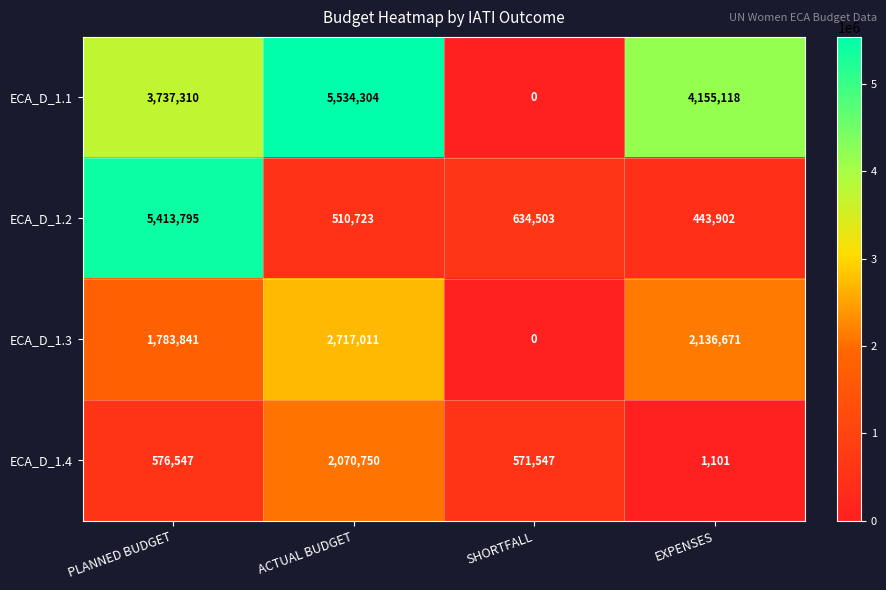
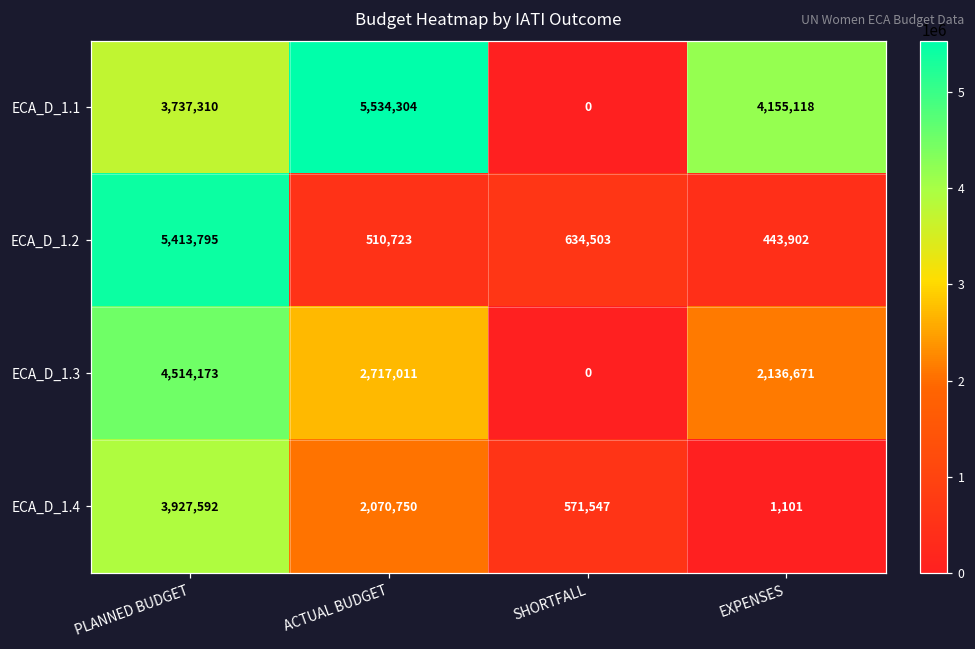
  {
    "ECA_D_1.1": {
      "PLANNED BUDGET": "3,737,310",
      "ACTUAL BUDGET": "5,534,304",
      "SHORTFALL": "0",
      "EXPENSES": "4,155,118"
    },
    "ECA_D_1.2": {
      "PLANNED BUDGET": "5,413,795",
      "ACTUAL BUDGET": "510,723",
      "SHORTFALL": "634,503",
      "EXPENSES": "443,902"
    },
    "ECA_D_1.3": {
-     "PLANNED BUDGET": "1,783,841",
+     "PLANNED BUDGET": "4,514,173",
      "ACTUAL BUDGET": "2,717,011",
      "SHORTFALL": "0",
      "EXPENSES": "2,136,671"
    },
    "ECA_D_1.4": {
-     "PLANNED BUDGET": "576,547",
+     "PLANNED BUDGET": "3,927,592",
      "ACTUAL BUDGET": "2,070,750",
      "SHORTFALL": "571,547",
      "EXPENSES": "1,101"
    }
  }
